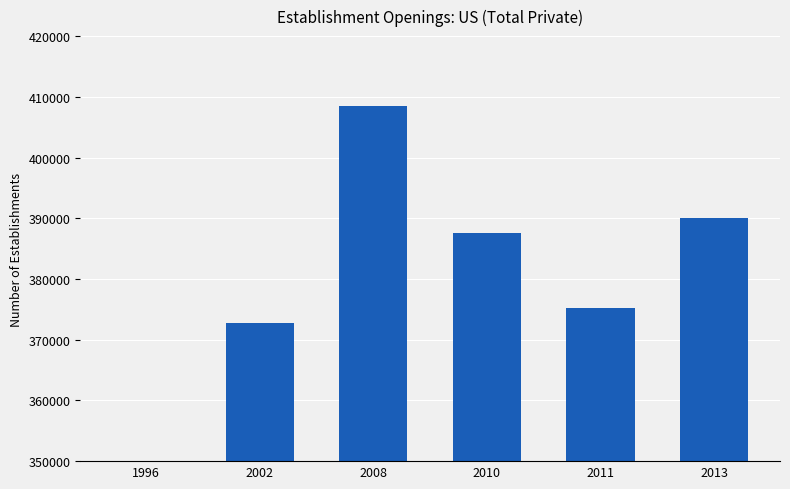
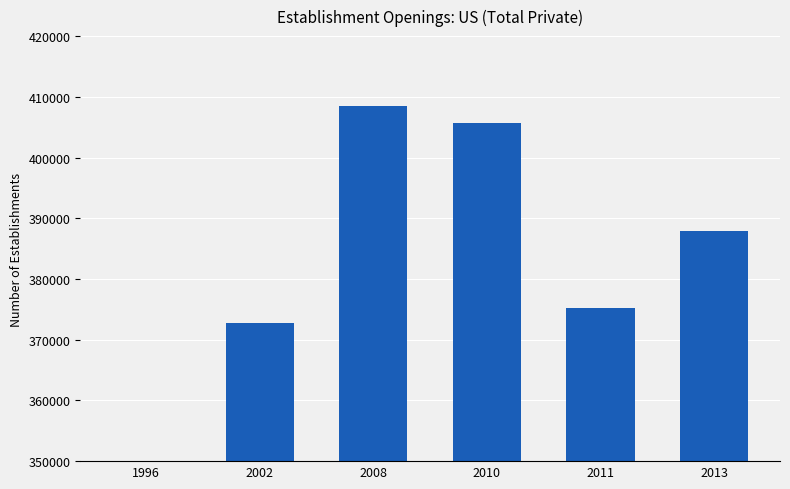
  {
    "2002": 373000,
    "2008": 409000,
-   "2010": 388000,
+   "2010": 406000,
    "2011": 375000,
-   "2013": 390000
+   "2013": 388000
  }
